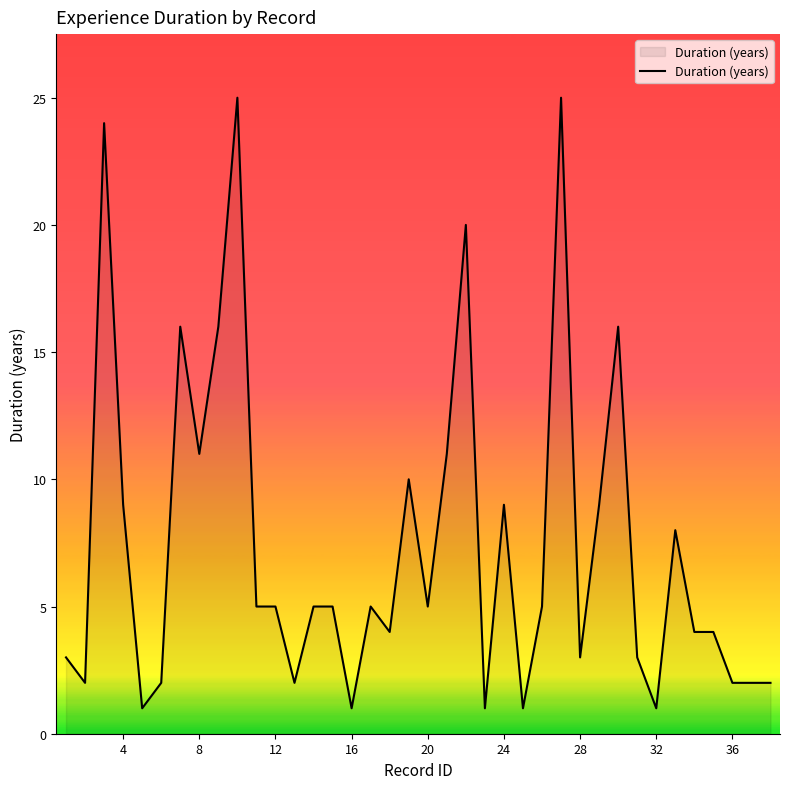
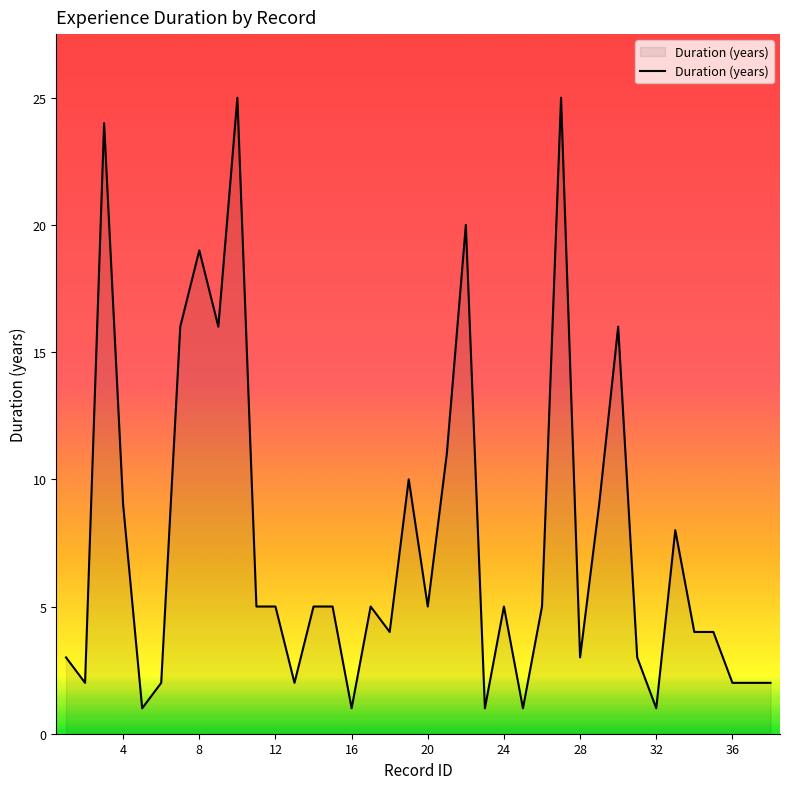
  {
    "4": 9,
-   "8": 11,
+   "8": 19,
    "12": 5,
    "16": 1,
    "20": 5,
-   "24": 9,
+   "24": 5,
    "28": 3,
    "32": 1,
    "36": 2
  }
